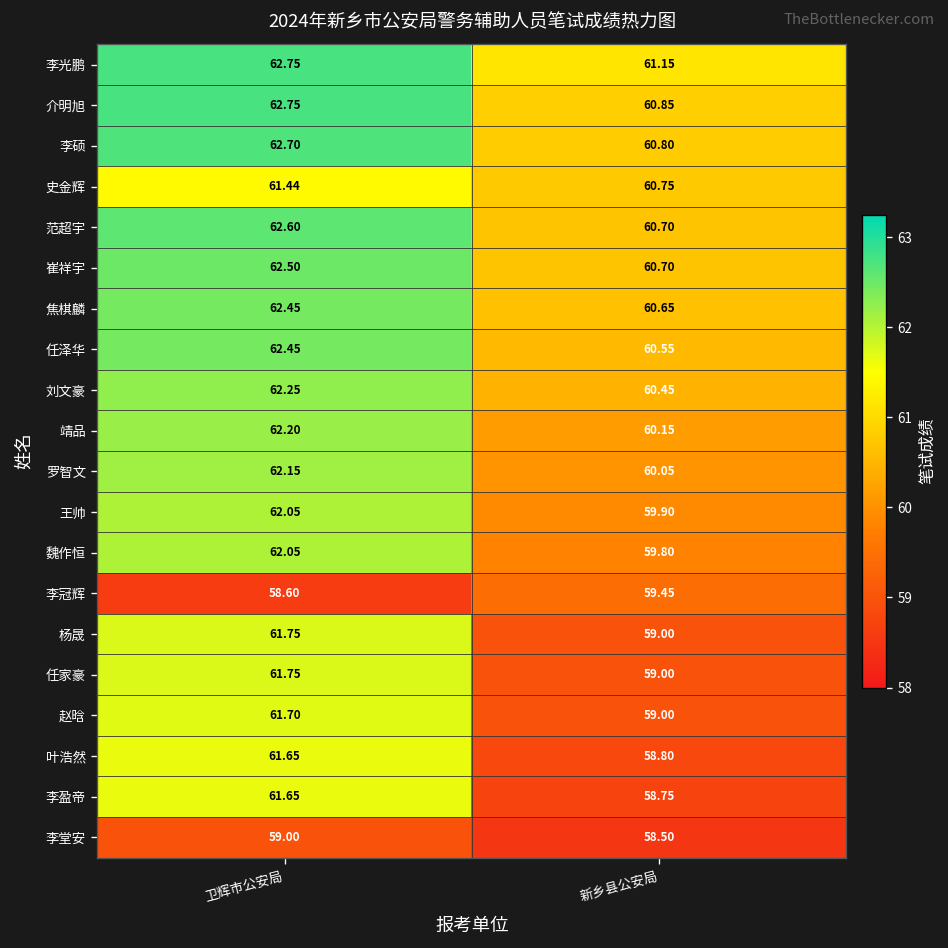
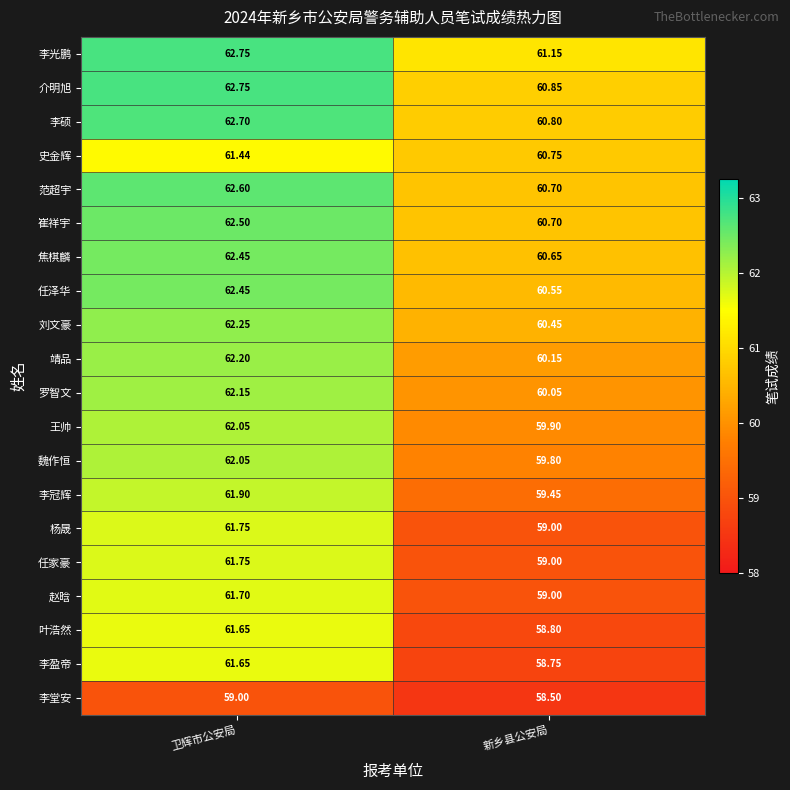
  {
    "李光鹏": {
      "卫辉市公安局": 62.75,
      "新乡县公安局": 61.15
    },
    "介明旭": {
      "卫辉市公安局": 62.75,
      "新乡县公安局": 60.85
    },
    "李硕": {
      "卫辉市公安局": 62.70,
      "新乡县公安局": 60.80
    },
    "史金辉": {
      "卫辉市公安局": 61.44,
      "新乡县公安局": 60.75
    },
    "范超宇": {
      "卫辉市公安局": 62.60,
      "新乡县公安局": 60.70
    },
    "崔祥宇": {
      "卫辉市公安局": 62.50,
      "新乡县公安局": 60.70
    },
    "焦棋麟": {
      "卫辉市公安局": 62.45,
      "新乡县公安局": 60.65
    },
    "任泽华": {
      "卫辉市公安局": 62.45,
      "新乡县公安局": 60.55
    },
    "刘文豪": {
      "卫辉市公安局": 62.25,
      "新乡县公安局": 60.45
    },
    "靖品": {
      "卫辉市公安局": 62.20,
      "新乡县公安局": 60.15
    },
    "罗智文": {
      "卫辉市公安局": 62.15,
      "新乡县公安局": 60.05
    },
    "王帅": {
      "卫辉市公安局": 62.05,
      "新乡县公安局": 59.90
    },
    "魏作恒": {
      "卫辉市公安局": 62.05,
      "新乡县公安局": 59.80
    },
    "李冠辉": {
-     "卫辉市公安局": 58.60,
+     "卫辉市公安局": 61.90,
      "新乡县公安局": 59.45
    },
    "杨晟": {
      "卫辉市公安局": 61.75,
      "新乡县公安局": 59.00
    },
    "任家豪": {
      "卫辉市公安局": 61.75,
      "新乡县公安局": 59.00
    },
    "赵晗": {
      "卫辉市公安局": 61.70,
      "新乡县公安局": 59.00
    },
    "叶浩然": {
      "卫辉市公安局": 61.65,
      "新乡县公安局": 58.80
    },
    "李盈帝": {
      "卫辉市公安局": 61.65,
      "新乡县公安局": 58.75
    },
    "李堂安": {
      "卫辉市公安局": 59.00,
      "新乡县公安局": 58.50
    }
  }
